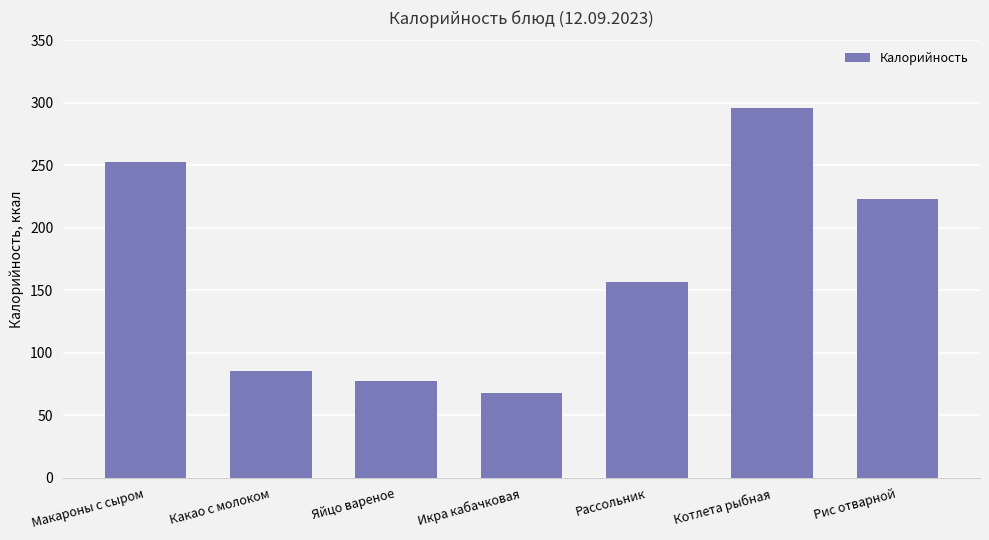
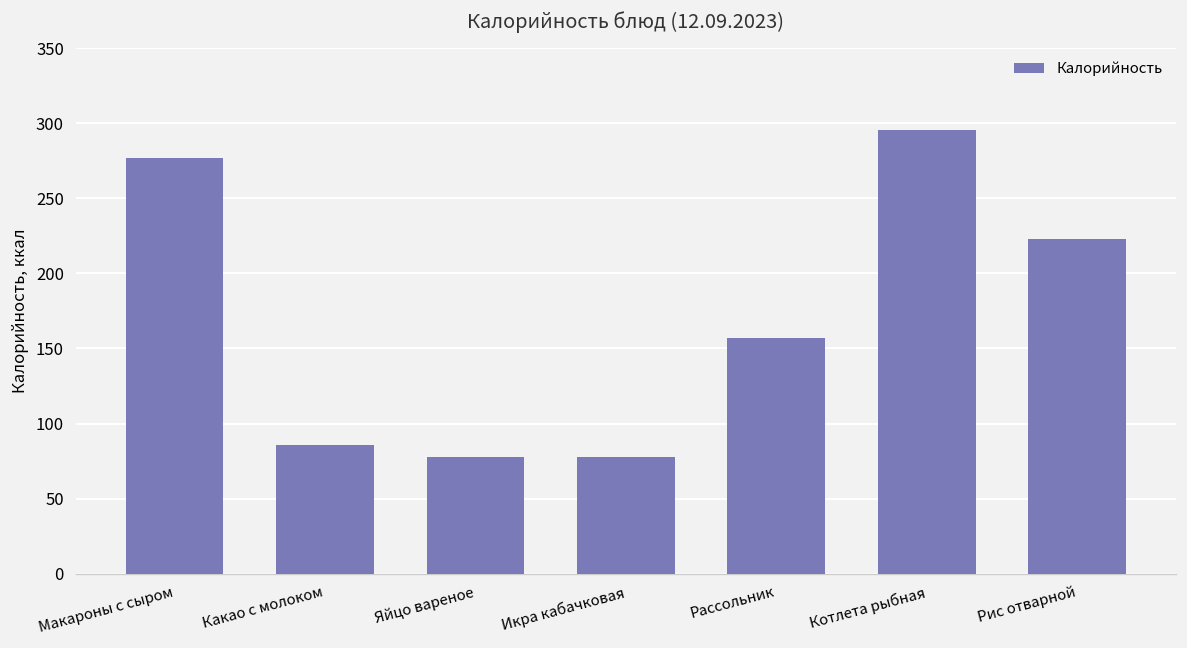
  {
-   "Макароны с сыром": 252,
+   "Макароны с сыром": 277,
    "Какао с молоком": 86,
    "Яйцо вареное": 78,
-   "Икра кабачковая": 68,
+   "Икра кабачковая": 78,
    "Рассольник": 157,
    "Котлета рыбная": 296,
    "Рис отварной": 223
  }
